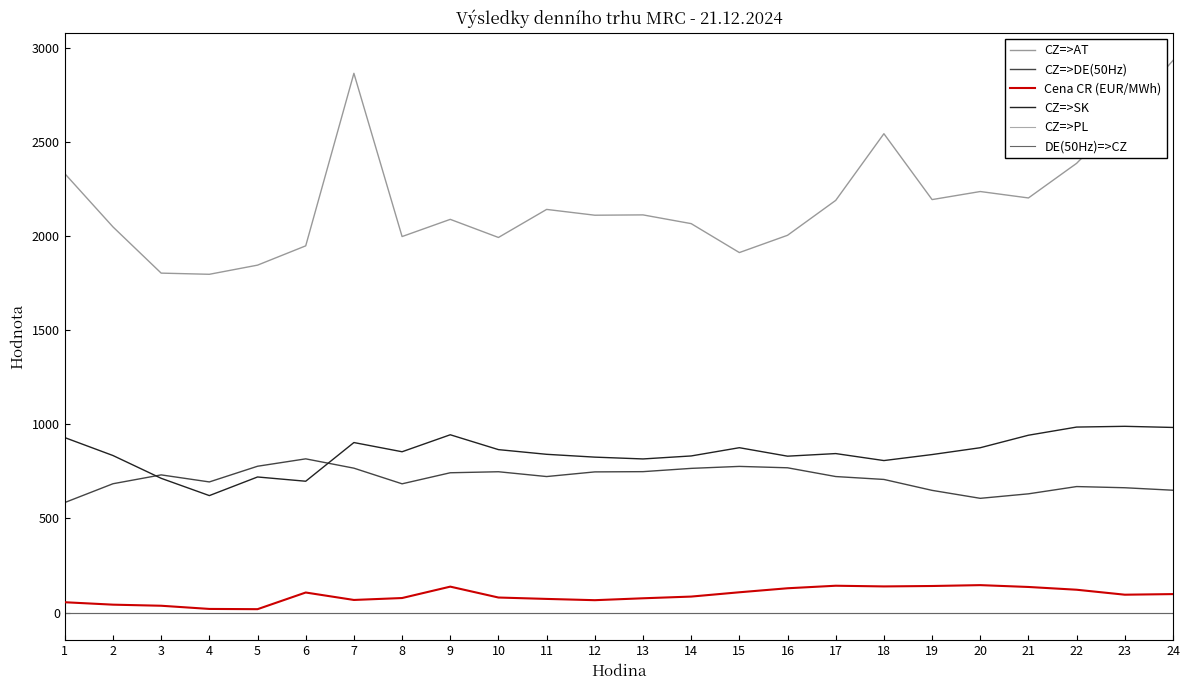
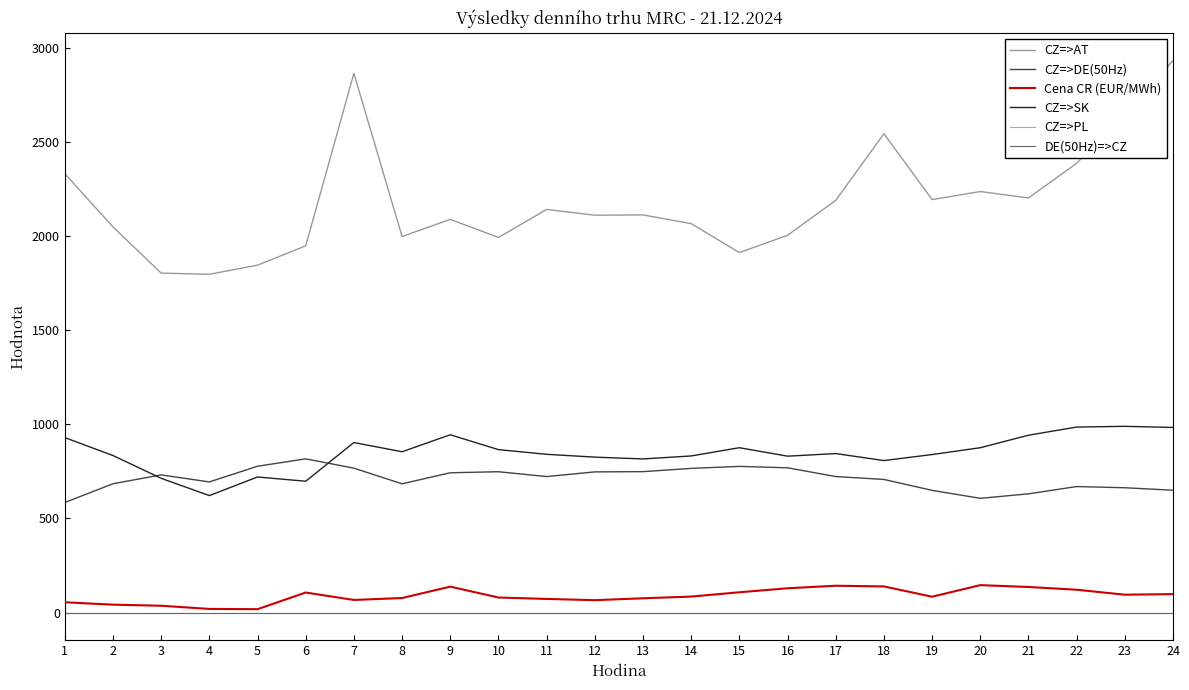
  {
    "CZ=>AT": {
      "1": 2330,
      "2": 2050,
      "3": 1800,
      "4": 1800,
      "5": 1850,
      "6": 1950,
      "7": 2860,
      "8": 2000,
      "9": 2090,
      "10": 1990,
      "11": 2140,
      "12": 2110,
      "13": 2110,
      "14": 2070,
      "15": 1910,
      "16": 2000,
      "17": 2190,
      "18": 2540,
      "19": 2190,
      "20": 2240,
      "21": 2200,
      "22": 2390,
      "24": 2930
    },
    "Cena CR (EUR/MWh)": {
      "1": 50,
      "2": 40,
      "3": 40,
      "4": 20,
      "5": 20,
      "6": 110,
      "7": 70,
      "8": 80,
      "9": 140,
      "10": 80,
      "11": 70,
      "12": 70,
      "13": 80,
      "14": 90,
      "15": 110,
      "16": 130,
      "17": 140,
      "18": 140,
-     "19": 140,
+     "19": 80,
      "20": 150,
      "21": 140,
      "22": 120,
      "23": 100,
      "24": 100
    }
  }
